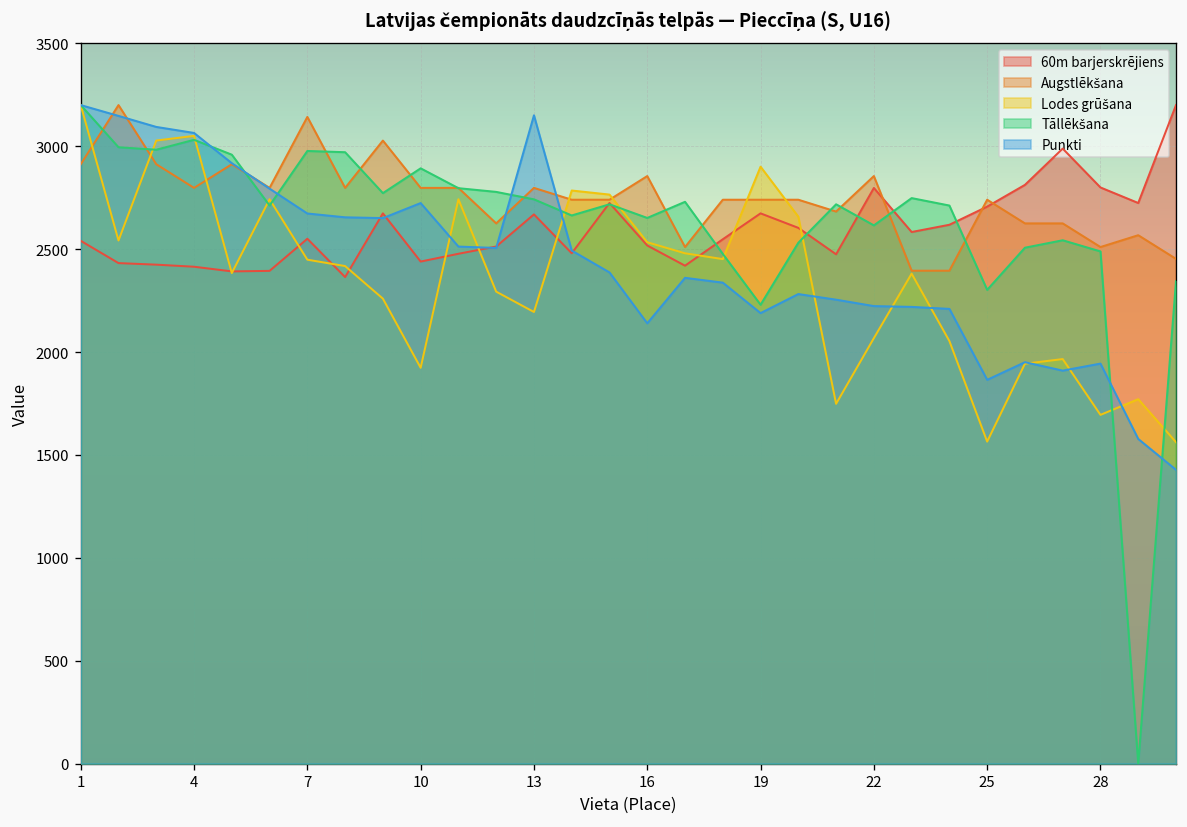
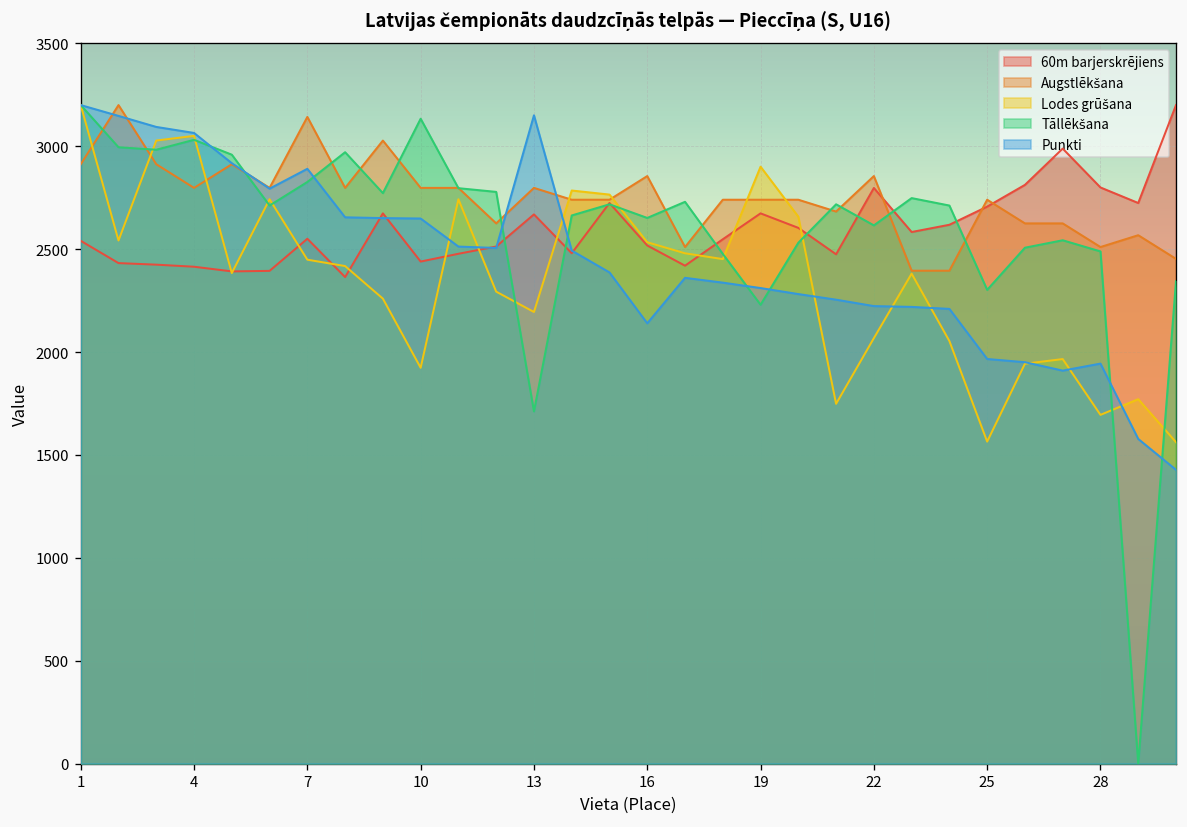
  {
    "Tāllēkšana": {
      "4": 3030,
-     "7": 2980,
-     "10": 2890,
-     "13": 2740,
+     "7": 2830,
+     "10": 3130,
+     "13": 1710,
      "16": 2650,
      "19": 2230,
      "22": 2620,
      "25": 2300,
      "28": 2490
    },
    "Punkti": {
-     "7": 2670,
-     "10": 2720,
+     "7": 2890,
+     "10": 2650,
      "13": 3150,
      "16": 2140,
-     "19": 2190,
+     "19": 2310,
      "22": 2220,
-     "25": 1860,
+     "25": 1970,
      "28": 1940
    }
  }
